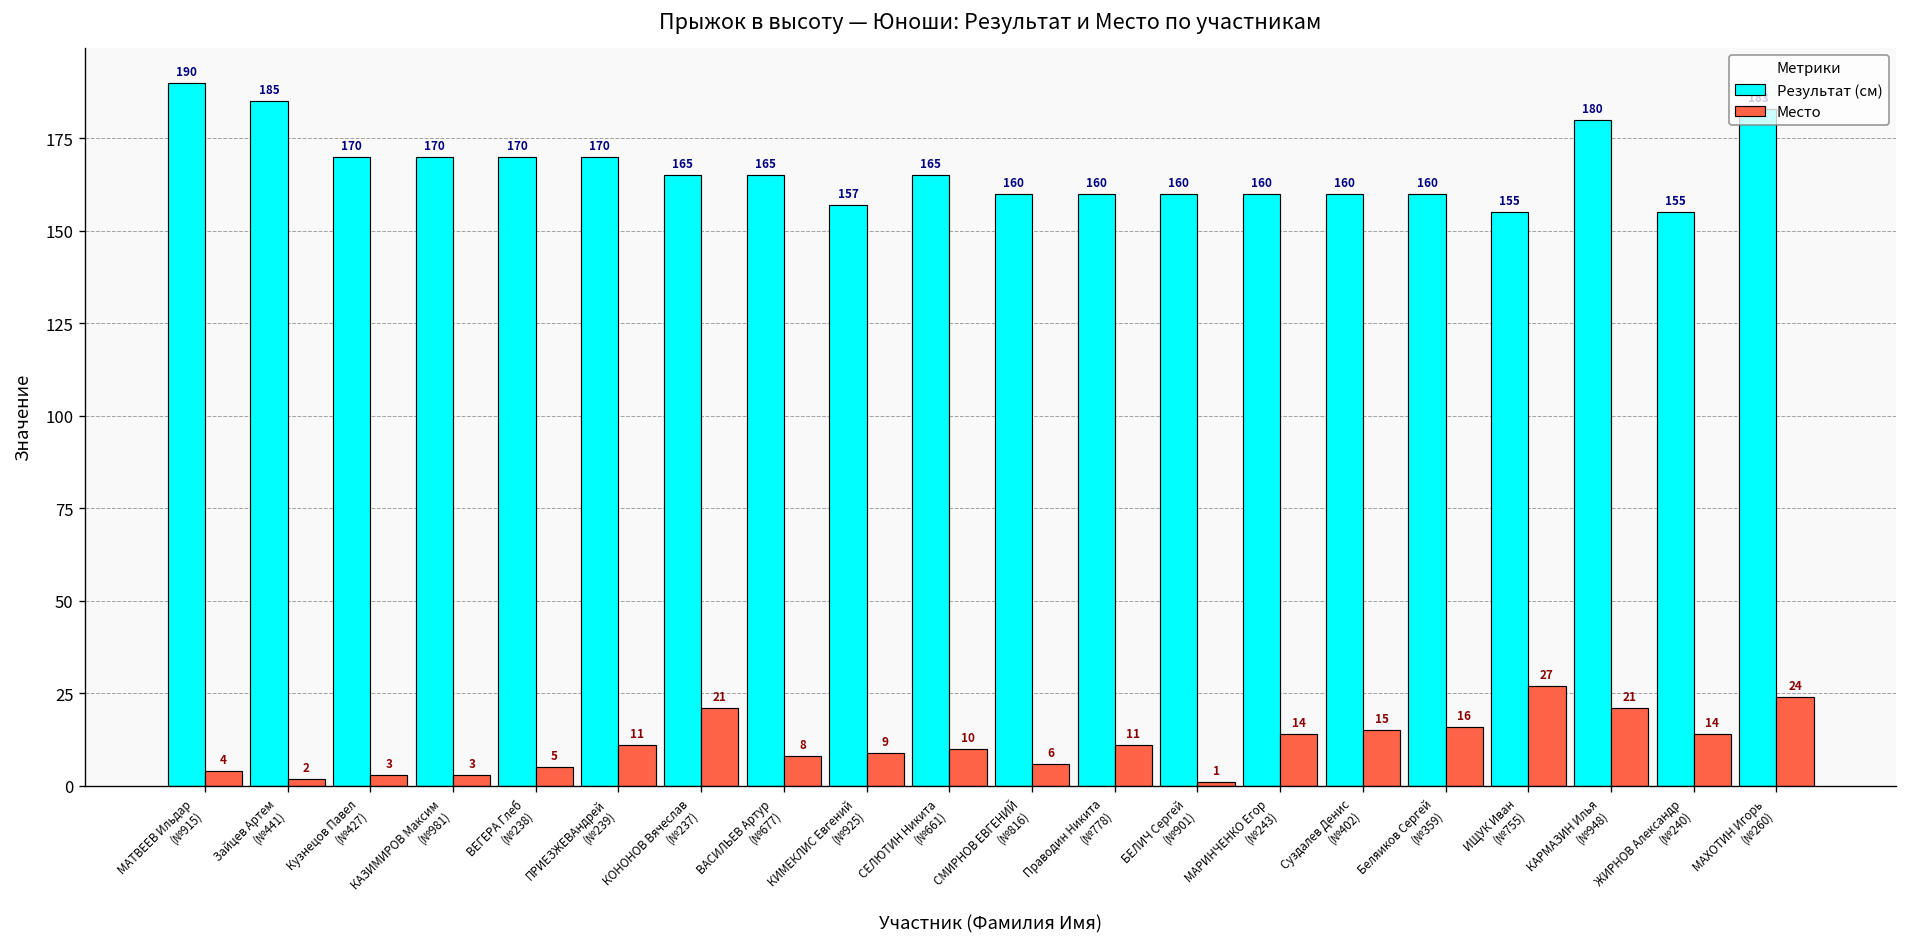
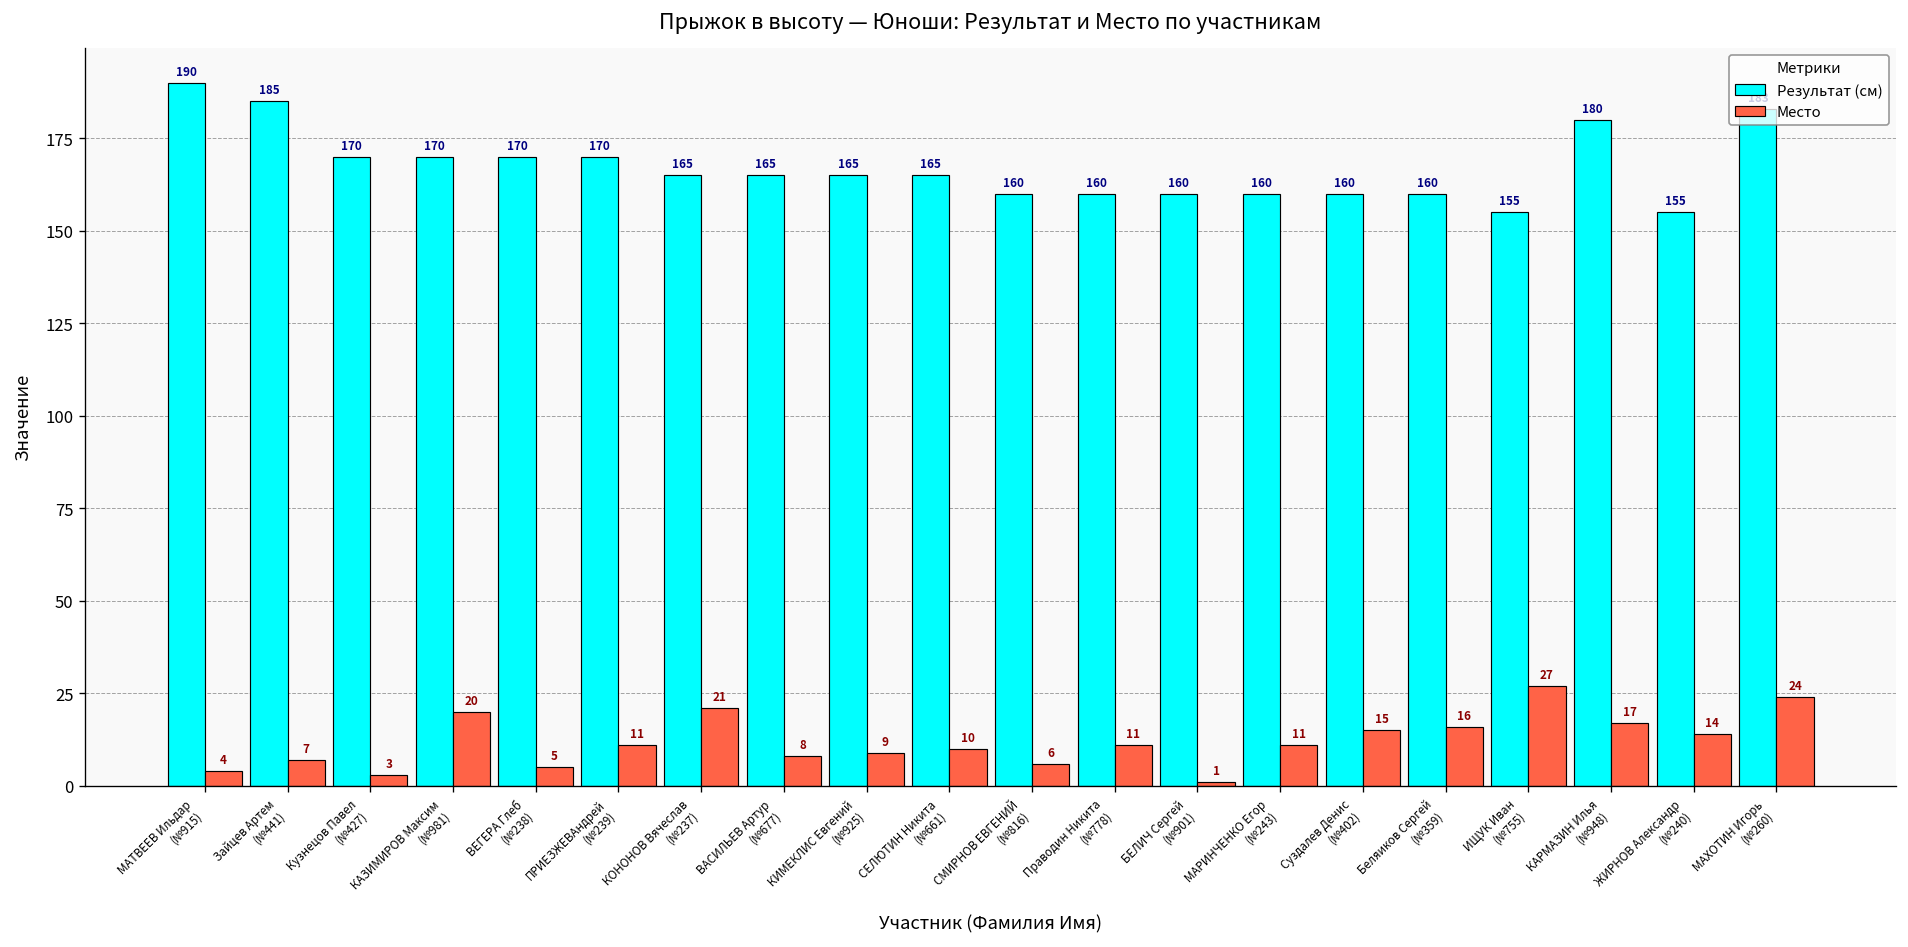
  {
    "Результат (см)": {
      "МАТВЕЕВ Ильдар (№915)": 190,
      "Зайцев Артем (№441)": 185,
      "Кузнецов Павел (№427)": 170,
      "КАЗИМИРОВ Максим (№981)": 170,
      "ВЕГЕРА Глеб (№238)": 170,
      "ПРИЕЗЖЕВАндрей (№239)": 170,
      "КОНОНОВ Вячеслав (№237)": 165,
      "ВАСИЛЬЕВ Артур (№677)": 165,
-     "КИМЕКЛИС Евгений (№925)": 157,
+     "КИМЕКЛИС Евгений (№925)": 165,
      "СЕЛЮТИН Никита (№661)": 165,
      "СМИРНОВ ЕВГЕНИЙ (№816)": 160,
      "Праводин Никита (№778)": 160,
      "БЕЛИЧ Сергей (№901)": 160,
      "МАРИНЧЕНКО Егор (№243)": 160,
      "Суздалев Денис (№402)": 160,
      "Беляиков Сергей (№359)": 160,
      "ИЩУК Иван (№755)": 155,
      "КАРМАЗИН Илья (№948)": 180,
      "ЖИРНОВ Александр (№240)": 155
    },
    "Место": {
      "МАТВЕЕВ Ильдар (№915)": 4,
-     "Зайцев Артем (№441)": 2,
+     "Зайцев Артем (№441)": 7,
      "Кузнецов Павел (№427)": 3,
-     "КАЗИМИРОВ Максим (№981)": 3,
+     "КАЗИМИРОВ Максим (№981)": 20,
      "ВЕГЕРА Глеб (№238)": 5,
      "ПРИЕЗЖЕВАндрей (№239)": 11,
      "КОНОНОВ Вячеслав (№237)": 21,
      "ВАСИЛЬЕВ Артур (№677)": 8,
      "КИМЕКЛИС Евгений (№925)": 9,
      "СЕЛЮТИН Никита (№661)": 10,
      "СМИРНОВ ЕВГЕНИЙ (№816)": 6,
      "Праводин Никита (№778)": 11,
      "БЕЛИЧ Сергей (№901)": 1,
-     "МАРИНЧЕНКО Егор (№243)": 14,
+     "МАРИНЧЕНКО Егор (№243)": 11,
      "Суздалев Денис (№402)": 15,
      "Беляиков Сергей (№359)": 16,
      "ИЩУК Иван (№755)": 27,
-     "КАРМАЗИН Илья (№948)": 21,
+     "КАРМАЗИН Илья (№948)": 17,
      "ЖИРНОВ Александр (№240)": 14,
      "МАХОТИН Игорь (№260)": 24
    }
  }
